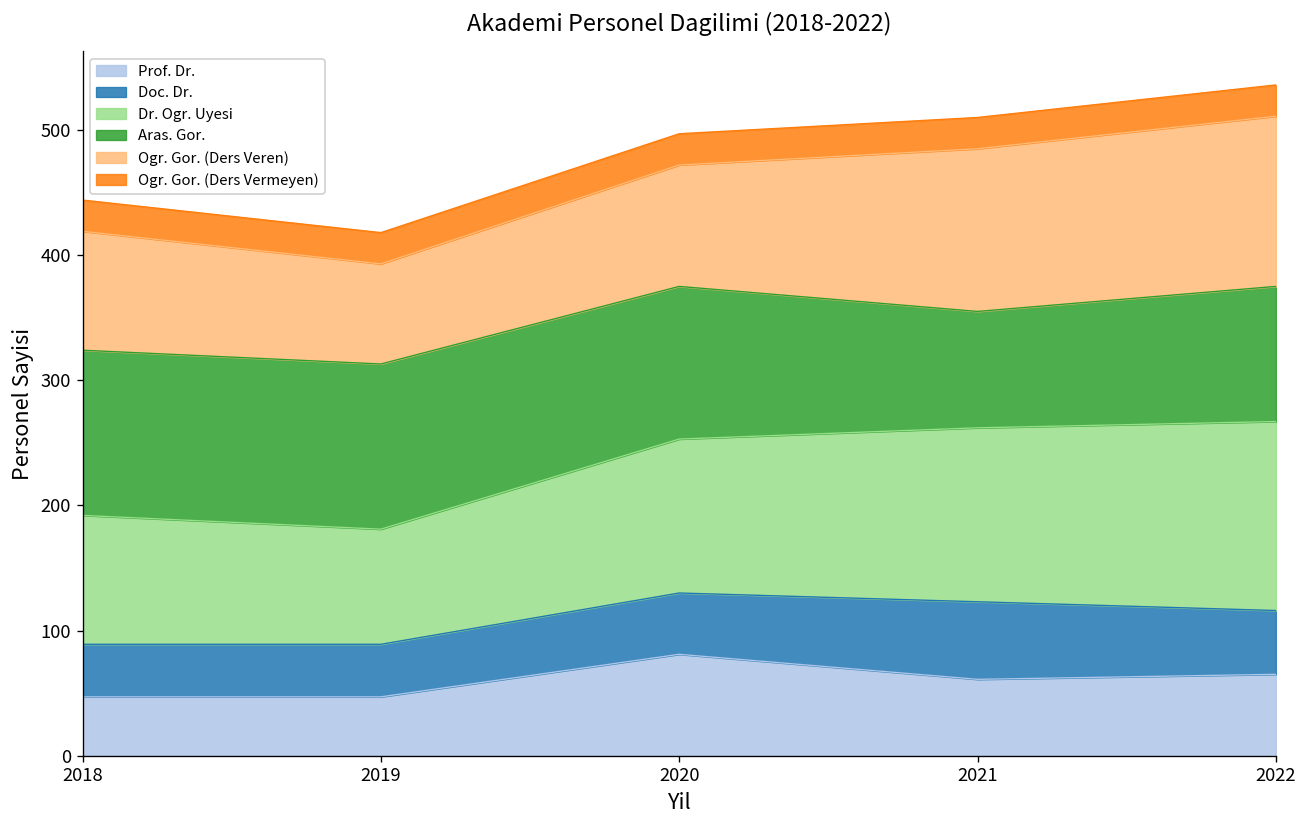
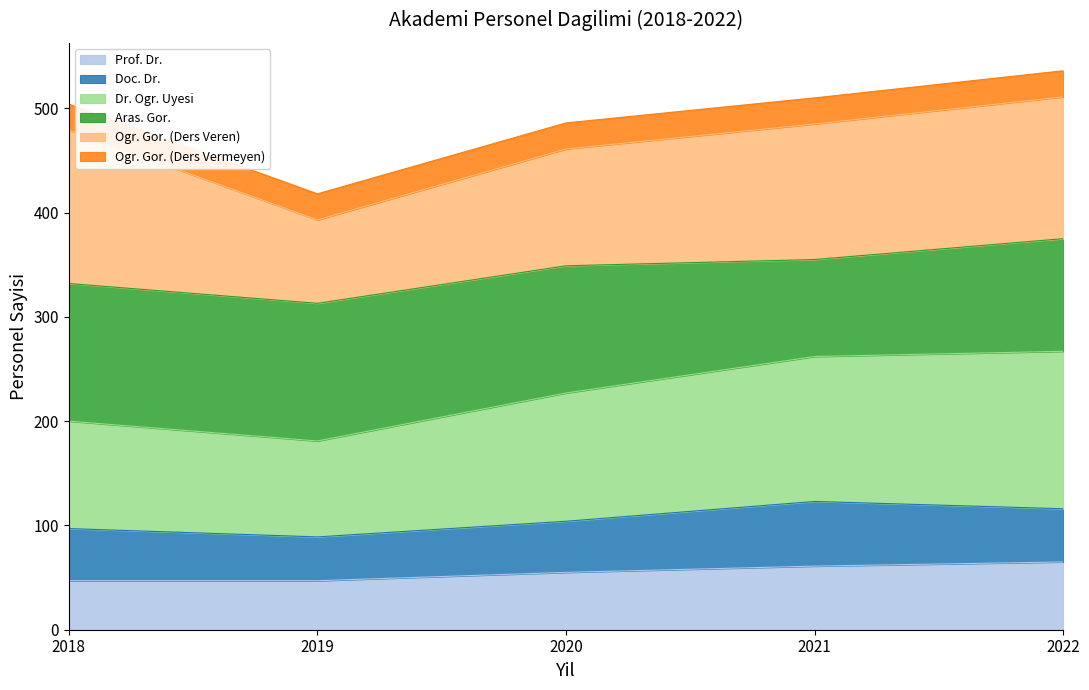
  {
    "Prof. Dr.": {
      "2018": 47,
      "2019": 47,
-     "2020": 81,
+     "2020": 55,
      "2021": 61,
      "2022": 65
    },
    "Doc. Dr.": {
-     "2018": 42,
+     "2018": 50,
      "2019": 42,
      "2020": 49,
      "2021": 62,
      "2022": 51
    },
    "Dr. Ogr. Uyesi": {
      "2018": 103,
      "2019": 92,
      "2020": 123,
      "2021": 139,
      "2022": 151
    },
    "Aras. Gor.": {
      "2018": 132,
      "2019": 132,
      "2020": 122,
      "2021": 93,
      "2022": 108
    },
    "Ogr. Gor. (Ders Veren)": {
-     "2018": 95,
+     "2018": 147,
      "2019": 80,
-     "2020": 97,
+     "2020": 112,
      "2021": 130,
      "2022": 136
    },
    "Ogr. Gor. (Ders Vermeyen)": {
      "2018": 25,
      "2019": 25,
      "2020": 25,
      "2021": 25,
      "2022": 25
    }
  }
